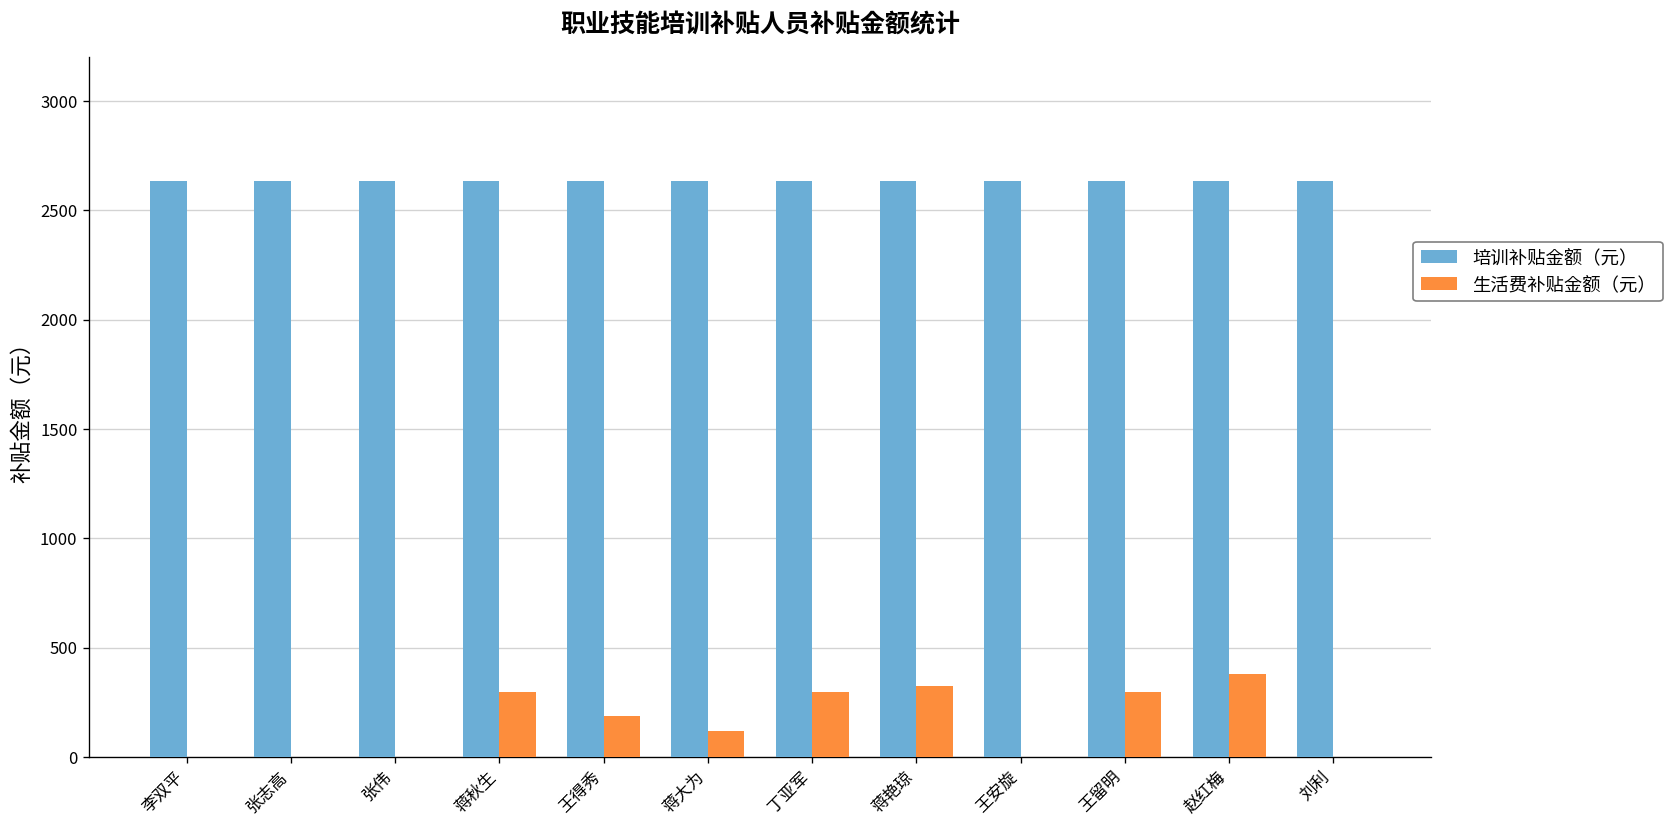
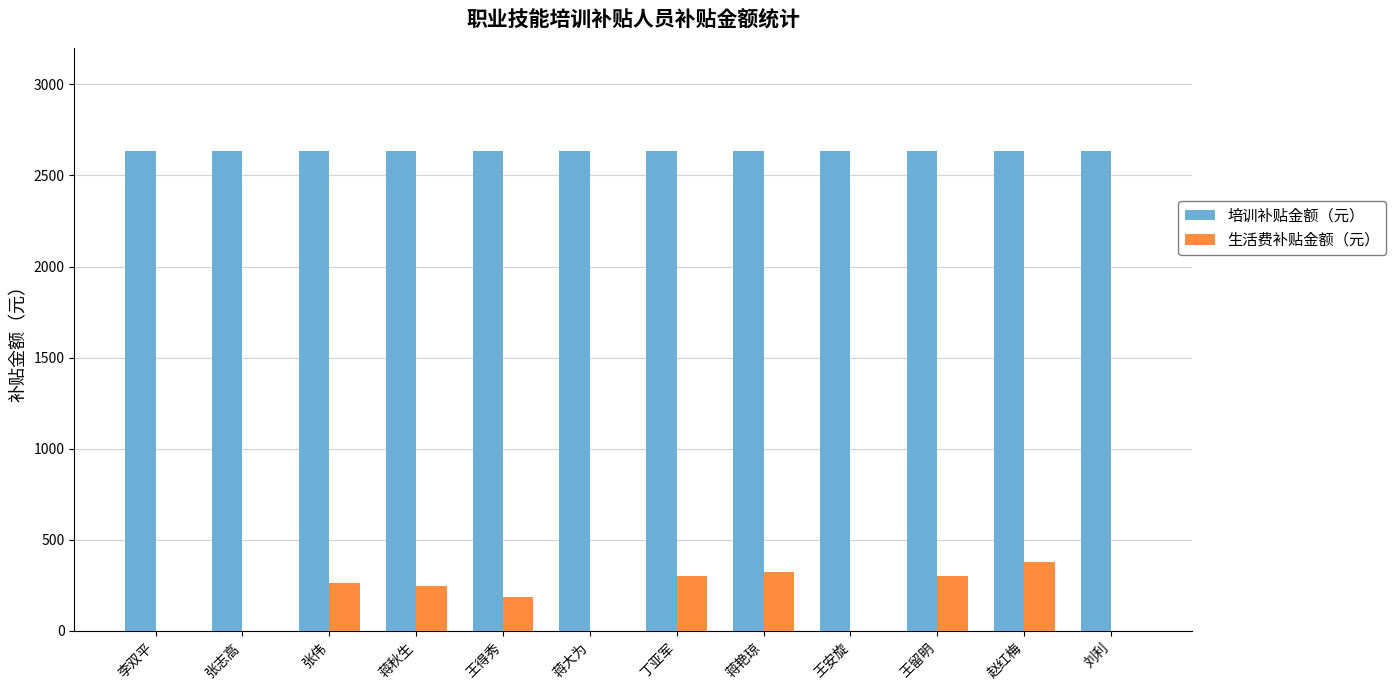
  {
    "培训补贴金额（元）": {
      "李双平": 2640,
      "张志高": 2640,
      "张伟": 2640,
      "蒋秋生": 2640,
      "王得秀": 2640,
      "蒋大为": 2640,
      "丁亚军": 2640,
      "蒋艳琼": 2640,
      "王安旋": 2640,
      "王留明": 2640,
      "赵红梅": 2640,
      "刘利": 2640
    },
    "生活费补贴金额（元）": {
      "李双平": 0,
      "张志高": 0,
-     "张伟": 0,
-     "蒋秋生": 300,
+     "张伟": 260,
+     "蒋秋生": 240,
      "王得秀": 190,
-     "蒋大为": 120,
+     "蒋大为": 0,
      "丁亚军": 300,
      "蒋艳琼": 330,
      "王安旋": 0,
      "王留明": 300,
      "赵红梅": 380,
      "刘利": 0
    }
  }
